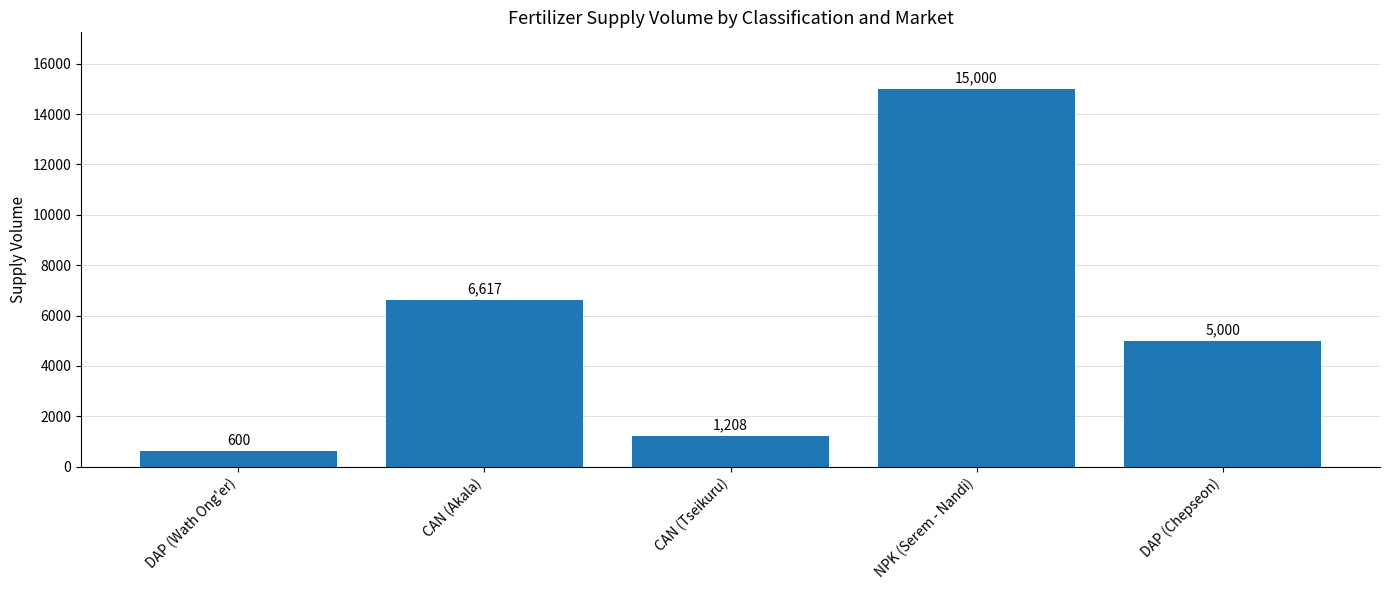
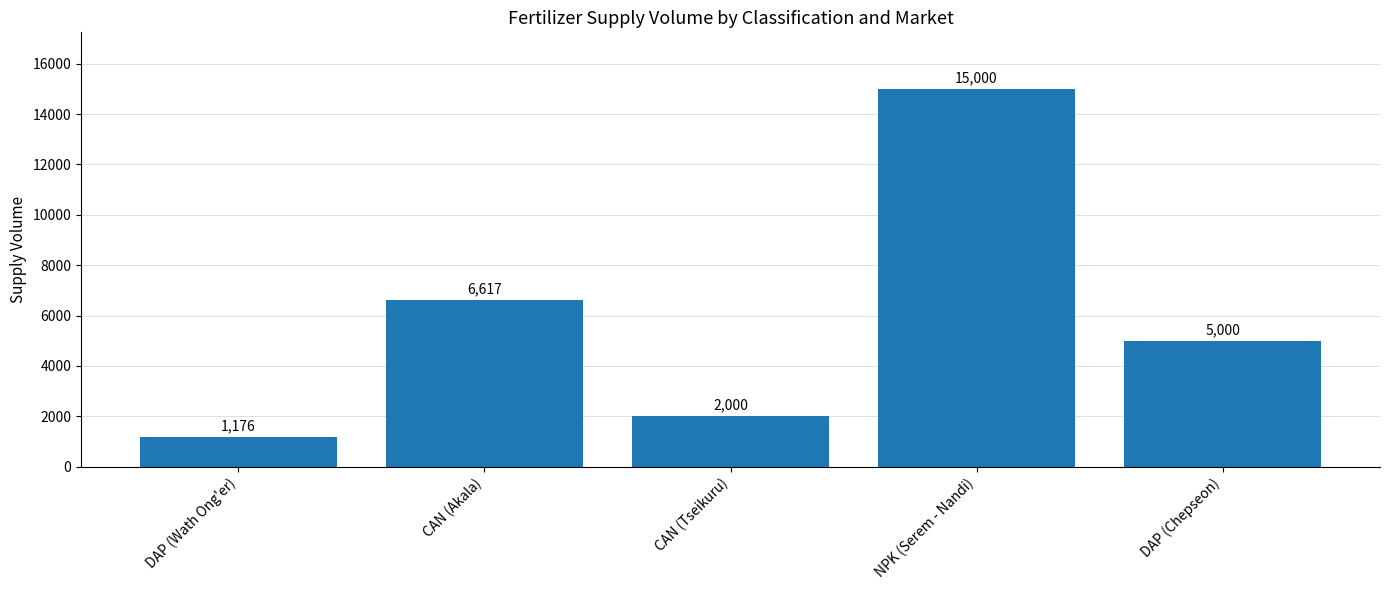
  {
-   "DAP (Wath Ong'er)": "600",
+   "DAP (Wath Ong'er)": "1,176",
    "CAN (Akala)": "6,617",
-   "CAN (Tseikuru)": "1,208",
+   "CAN (Tseikuru)": "2,000",
    "NPK (Serem - Nandi)": "15,000",
    "DAP (Chepseon)": "5,000"
  }
